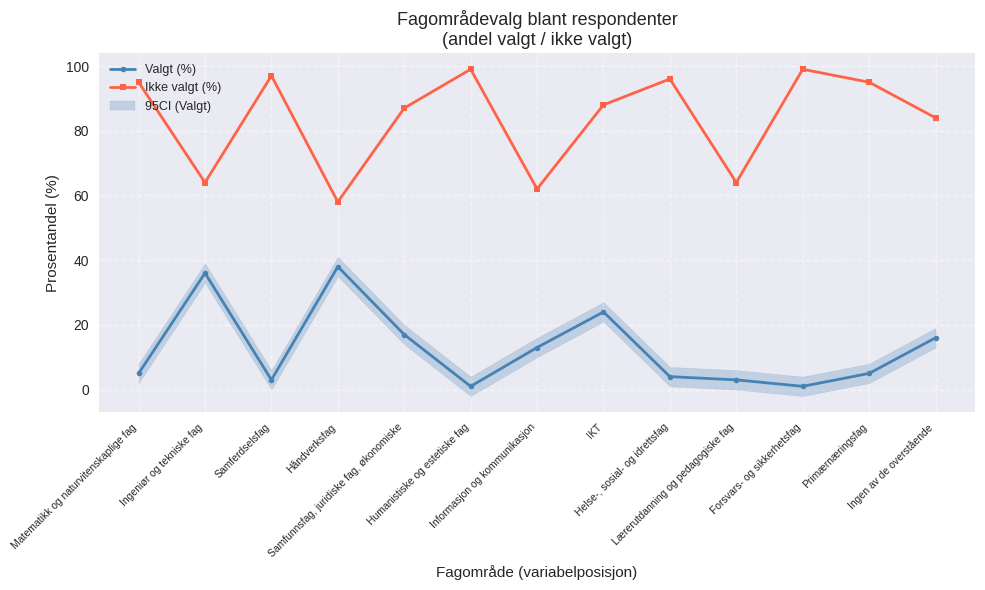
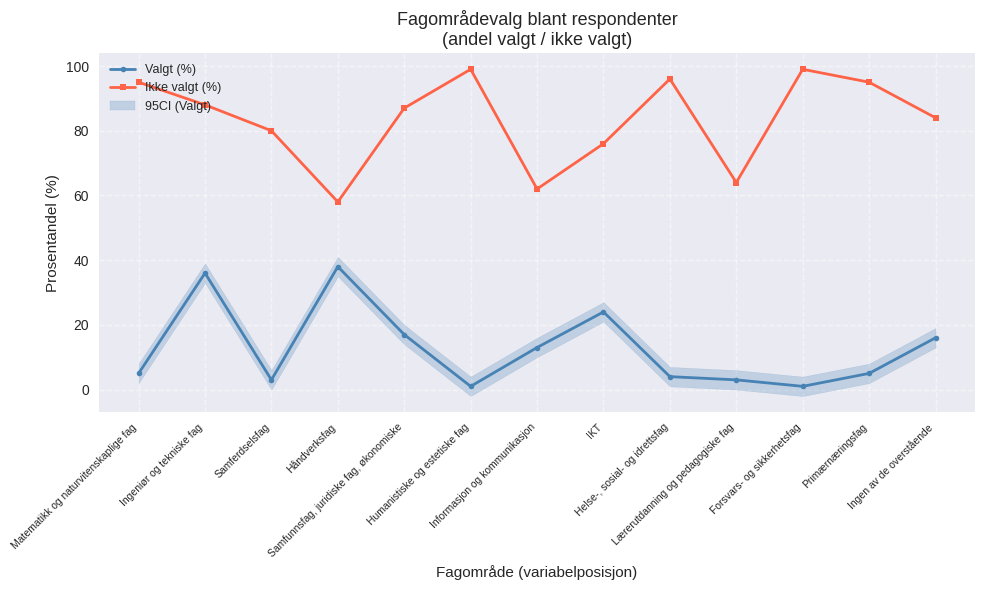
  {
    "Ikke valgt (%)": {
      "Matematikk og naturvitenskaplige fag": 95,
-     "Ingeniør og tekniske fag": 64,
-     "Samferdselsfag": 97,
+     "Ingeniør og tekniske fag": 88,
+     "Samferdselsfag": 80,
      "Håndverksfag": 58,
      "Samfunnsfag, juridiske fag, økonomiske": 87,
      "Humanistiske og estetiske fag": 99,
      "Informasjon og kommunikasjon": 62,
-     "IKT": 88,
+     "IKT": 76,
      "Helse-, sosial- og idrettsfag": 96,
      "Lærerutdanning og pedagogiske fag": 64,
      "Forsvars- og sikkerhetsfag": 99,
      "Primærnæringsfag": 95,
      "Ingen av de overstående": 84
    }
  }
